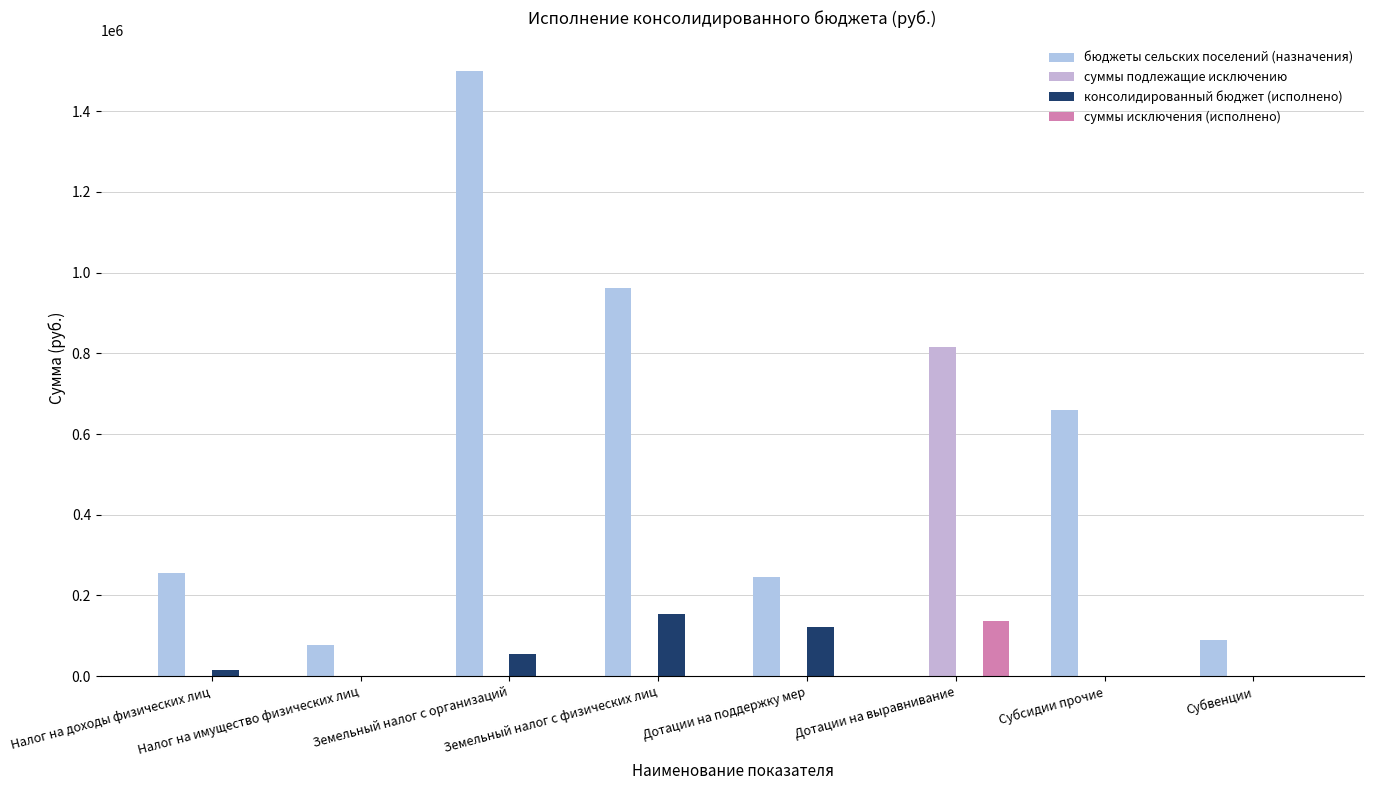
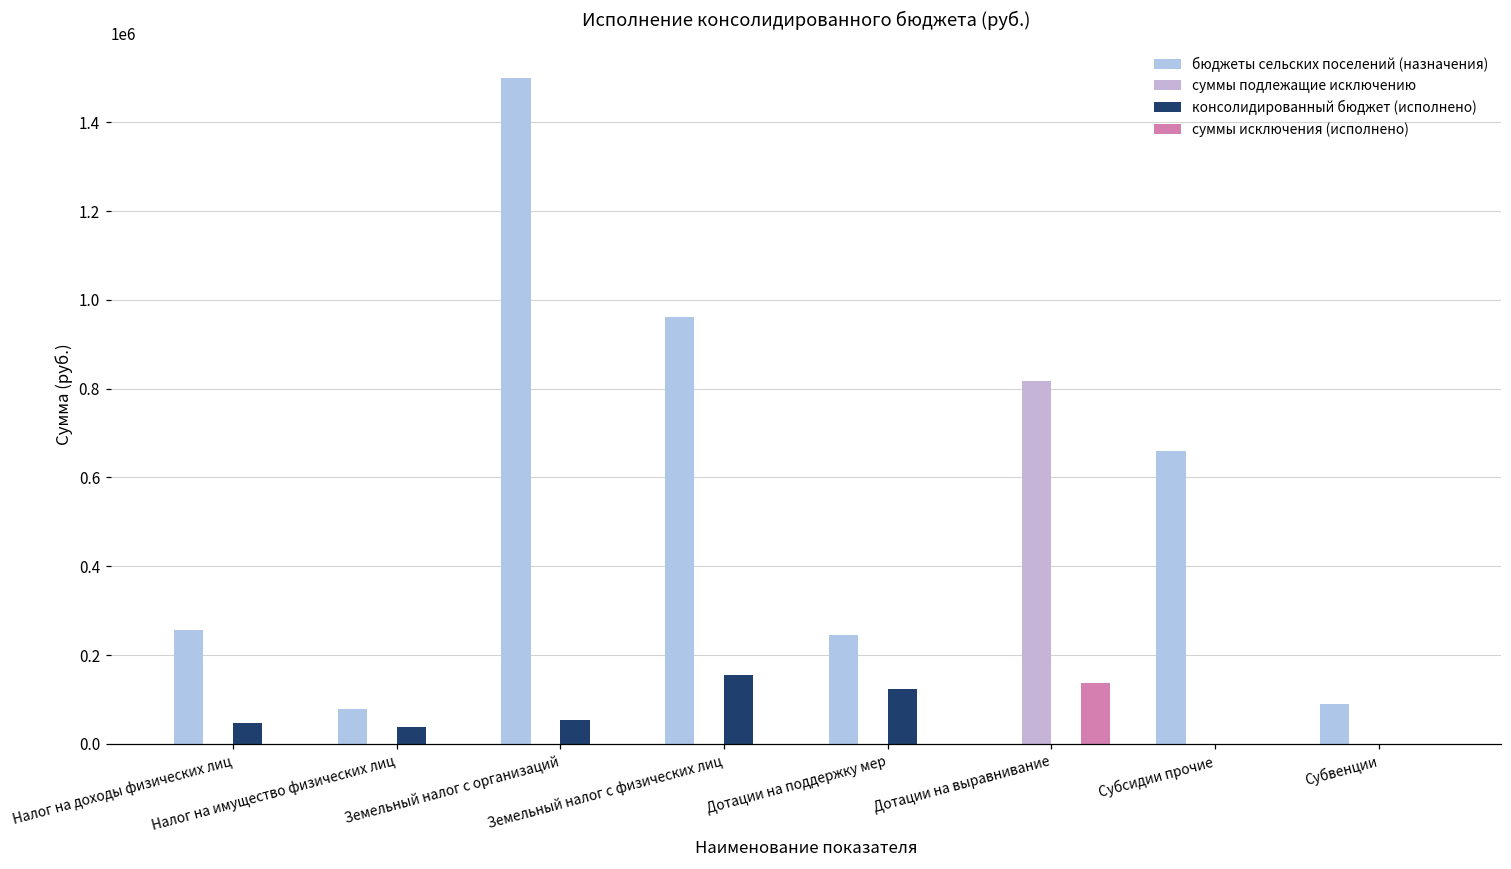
  {
    "консолидированный бюджет (исполнено)": {
-     "Налог на доходы физических лиц": 10000,
-     "Налог на имущество физических лиц": 0,
+     "Налог на доходы физических лиц": 50000,
+     "Налог на имущество физических лиц": 40000,
      "Земельный налог с организаций": 50000,
      "Земельный налог с физических лиц": 150000,
      "Дотации на поддержку мер": 120000,
      "Дотации на выравнивание": 0,
      "Субсидии прочие": 0,
      "Субвенции": 0
    },
    "суммы исключения (исполнено)": {
      "Налог на доходы физических лиц": 0,
      "Налог на имущество физических лиц": 0,
      "Земельный налог с организаций": 0,
      "Земельный налог с физических лиц": 0,
      "Дотации на поддержку мер": 0,
      "Дотации на выравнивание": 140000,
      "Субсидии прочие": 0,
      "Субвенции": 0
    }
  }
